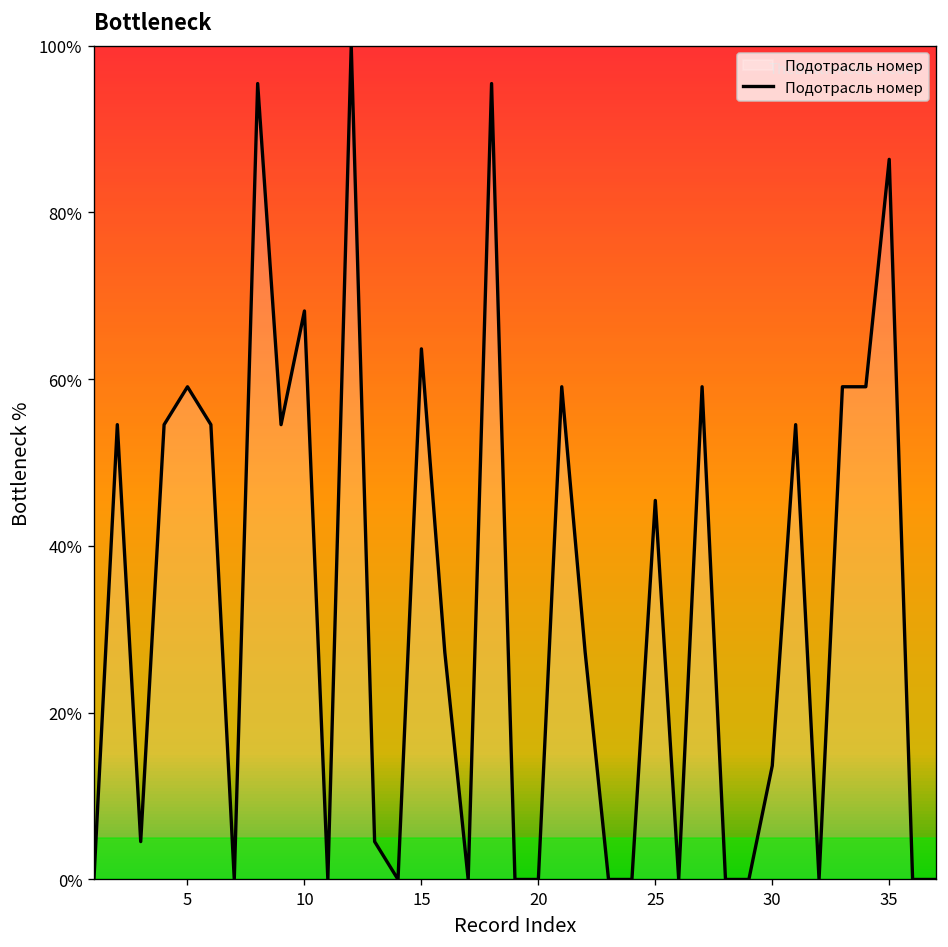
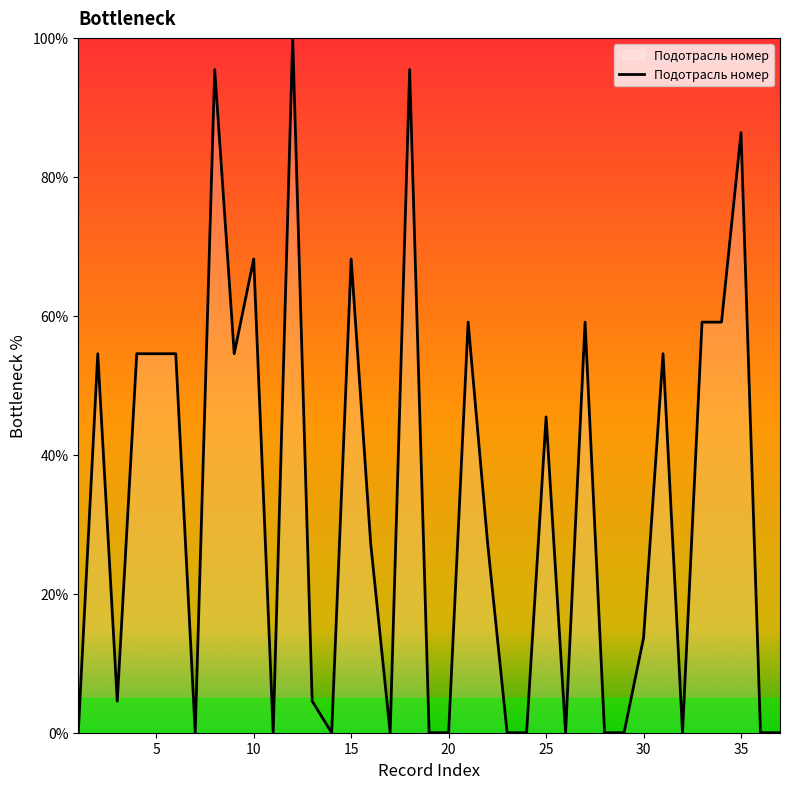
  {
-   "5": "59%",
+   "5": "55%",
    "10": "68%",
-   "15": "64%",
+   "15": "68%",
    "25": "45%",
    "30": "14%",
    "35": "86%"
  }
